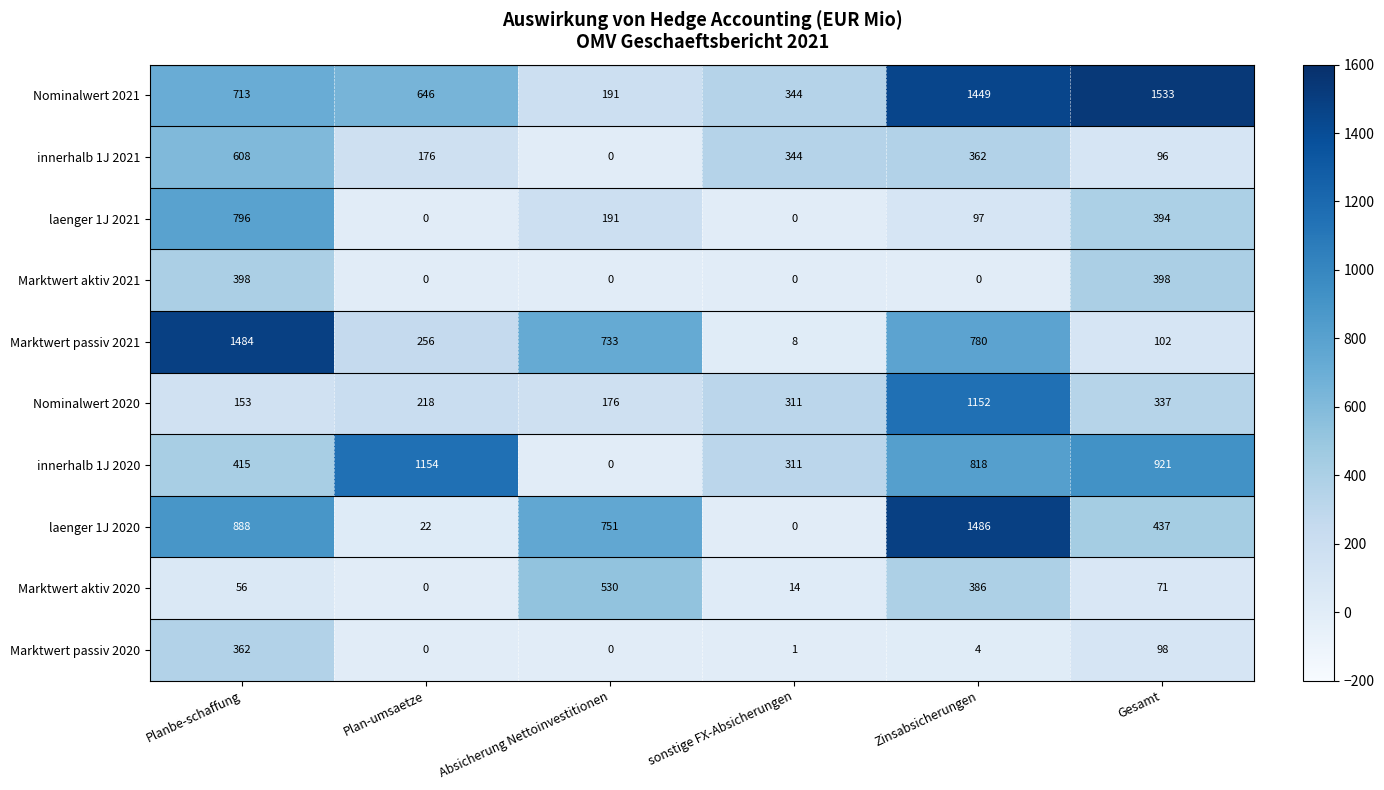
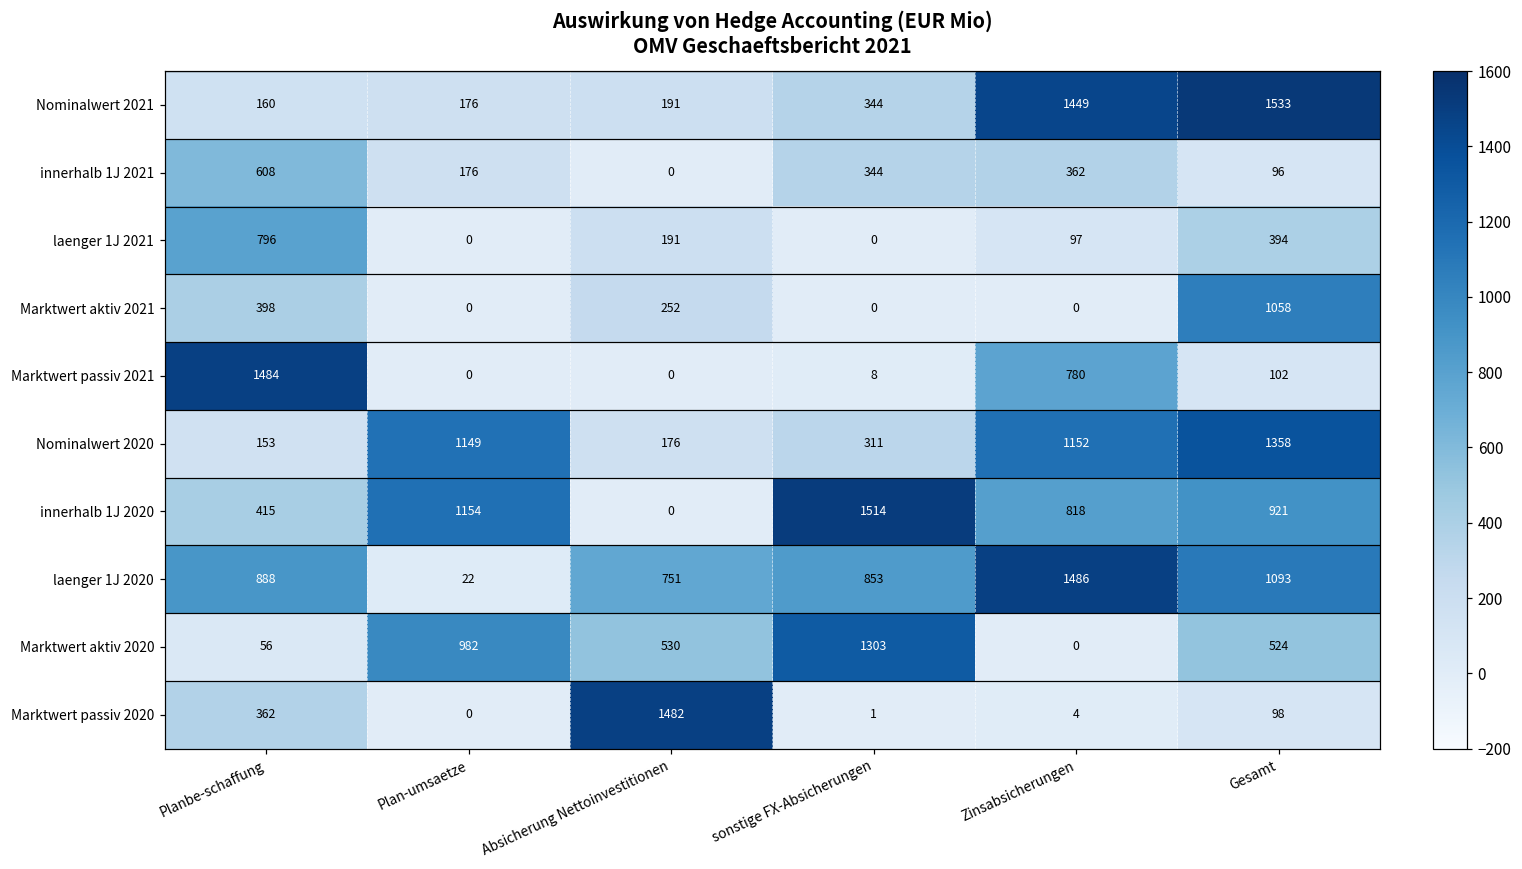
  {
    "Nominalwert 2021": {
-     "Planbe-schaffung": 713,
-     "Plan-umsaetze": 646,
+     "Planbe-schaffung": 160,
+     "Plan-umsaetze": 176,
      "Absicherung Nettoinvestitionen": 191,
      "sonstige FX-Absicherungen": 344,
      "Zinsabsicherungen": 1449,
      "Gesamt": 1533
    },
    "innerhalb 1J 2021": {
      "Planbe-schaffung": 608,
      "Plan-umsaetze": 176,
      "Absicherung Nettoinvestitionen": 0,
      "sonstige FX-Absicherungen": 344,
      "Zinsabsicherungen": 362,
      "Gesamt": 96
    },
    "laenger 1J 2021": {
      "Planbe-schaffung": 796,
      "Plan-umsaetze": 0,
      "Absicherung Nettoinvestitionen": 191,
      "sonstige FX-Absicherungen": 0,
      "Zinsabsicherungen": 97,
      "Gesamt": 394
    },
    "Marktwert aktiv 2021": {
      "Planbe-schaffung": 398,
      "Plan-umsaetze": 0,
-     "Absicherung Nettoinvestitionen": 0,
+     "Absicherung Nettoinvestitionen": 252,
      "sonstige FX-Absicherungen": 0,
      "Zinsabsicherungen": 0,
-     "Gesamt": 398
+     "Gesamt": 1058
    },
    "Marktwert passiv 2021": {
      "Planbe-schaffung": 1484,
-     "Plan-umsaetze": 256,
-     "Absicherung Nettoinvestitionen": 733,
+     "Plan-umsaetze": 0,
+     "Absicherung Nettoinvestitionen": 0,
      "sonstige FX-Absicherungen": 8,
      "Zinsabsicherungen": 780,
      "Gesamt": 102
    },
    "Nominalwert 2020": {
      "Planbe-schaffung": 153,
-     "Plan-umsaetze": 218,
+     "Plan-umsaetze": 1149,
      "Absicherung Nettoinvestitionen": 176,
      "sonstige FX-Absicherungen": 311,
      "Zinsabsicherungen": 1152,
-     "Gesamt": 337
+     "Gesamt": 1358
    },
    "innerhalb 1J 2020": {
      "Planbe-schaffung": 415,
      "Plan-umsaetze": 1154,
      "Absicherung Nettoinvestitionen": 0,
-     "sonstige FX-Absicherungen": 311,
+     "sonstige FX-Absicherungen": 1514,
      "Zinsabsicherungen": 818,
      "Gesamt": 921
    },
    "laenger 1J 2020": {
      "Planbe-schaffung": 888,
      "Plan-umsaetze": 22,
      "Absicherung Nettoinvestitionen": 751,
-     "sonstige FX-Absicherungen": 0,
+     "sonstige FX-Absicherungen": 853,
      "Zinsabsicherungen": 1486,
-     "Gesamt": 437
+     "Gesamt": 1093
    },
    "Marktwert aktiv 2020": {
      "Planbe-schaffung": 56,
-     "Plan-umsaetze": 0,
+     "Plan-umsaetze": 982,
      "Absicherung Nettoinvestitionen": 530,
-     "sonstige FX-Absicherungen": 14,
-     "Zinsabsicherungen": 386,
-     "Gesamt": 71
+     "sonstige FX-Absicherungen": 1303,
+     "Zinsabsicherungen": 0,
+     "Gesamt": 524
    },
    "Marktwert passiv 2020": {
      "Planbe-schaffung": 362,
      "Plan-umsaetze": 0,
-     "Absicherung Nettoinvestitionen": 0,
+     "Absicherung Nettoinvestitionen": 1482,
      "sonstige FX-Absicherungen": 1,
      "Zinsabsicherungen": 4,
      "Gesamt": 98
    }
  }
